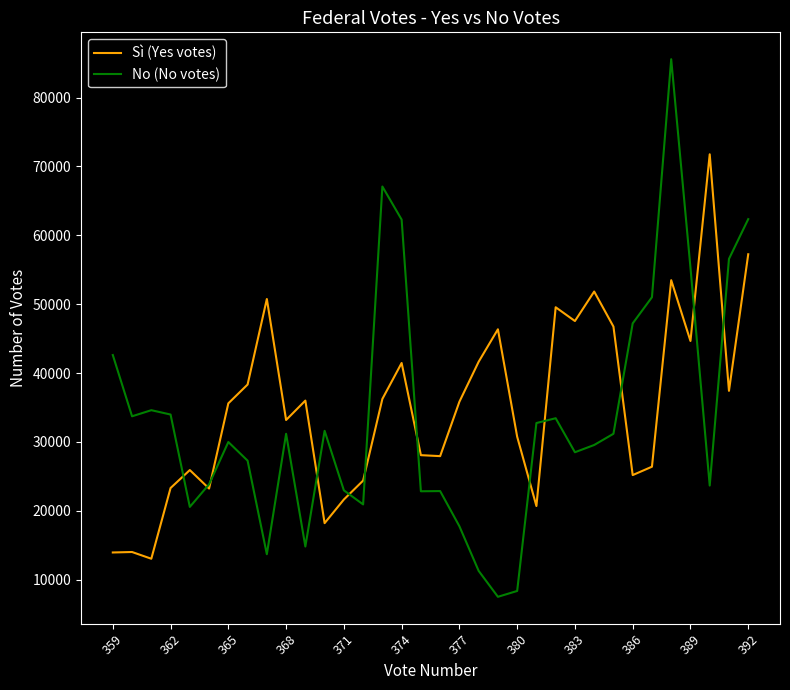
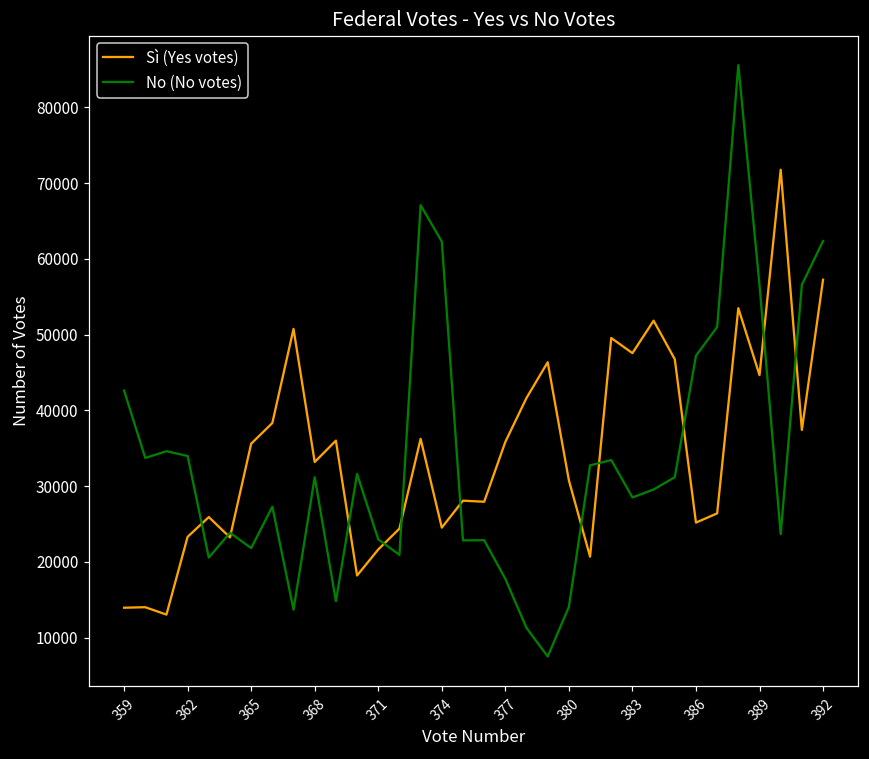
  {
    "Sì (Yes votes)": {
      "359": 14000,
      "362": 23000,
      "365": 36000,
      "368": 33000,
      "371": 22000,
-     "374": 41000,
+     "374": 25000,
      "377": 36000,
      "380": 31000,
      "383": 48000,
      "386": 25000,
      "389": 45000,
      "392": 57000
    },
    "No (No votes)": {
      "359": 43000,
      "362": 34000,
-     "365": 30000,
+     "365": 22000,
      "368": 31000,
      "371": 23000,
      "374": 62000,
      "377": 18000,
-     "380": 8000,
+     "380": 14000,
      "383": 28000,
      "386": 47000,
-     "389": 55000,
+     "389": 57000,
      "392": 62000
    }
  }
